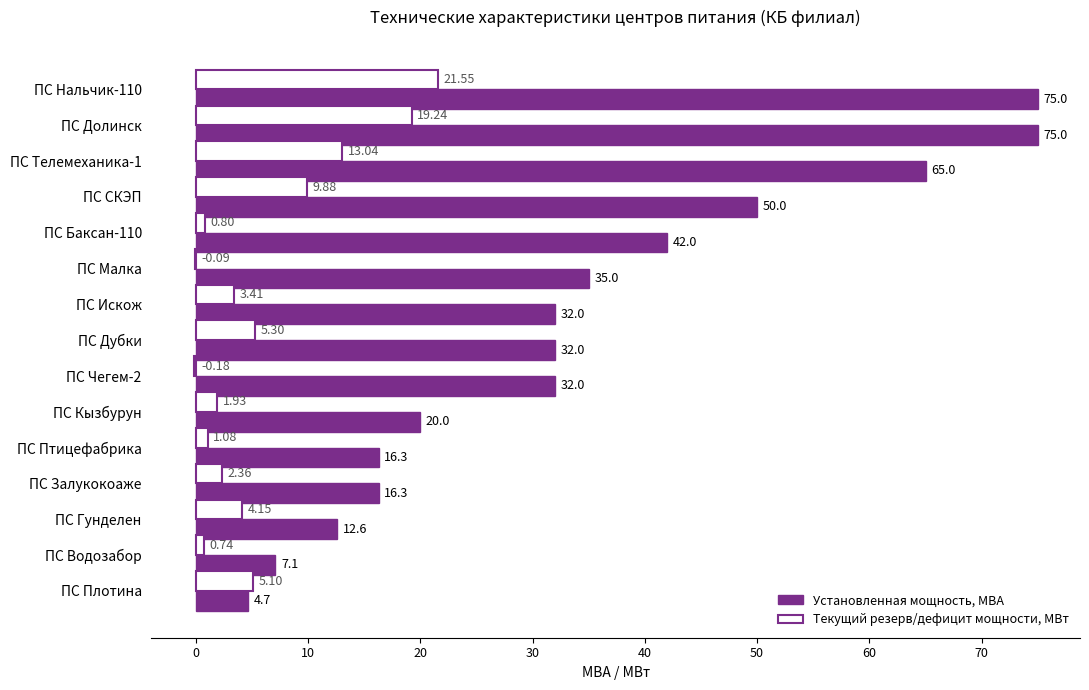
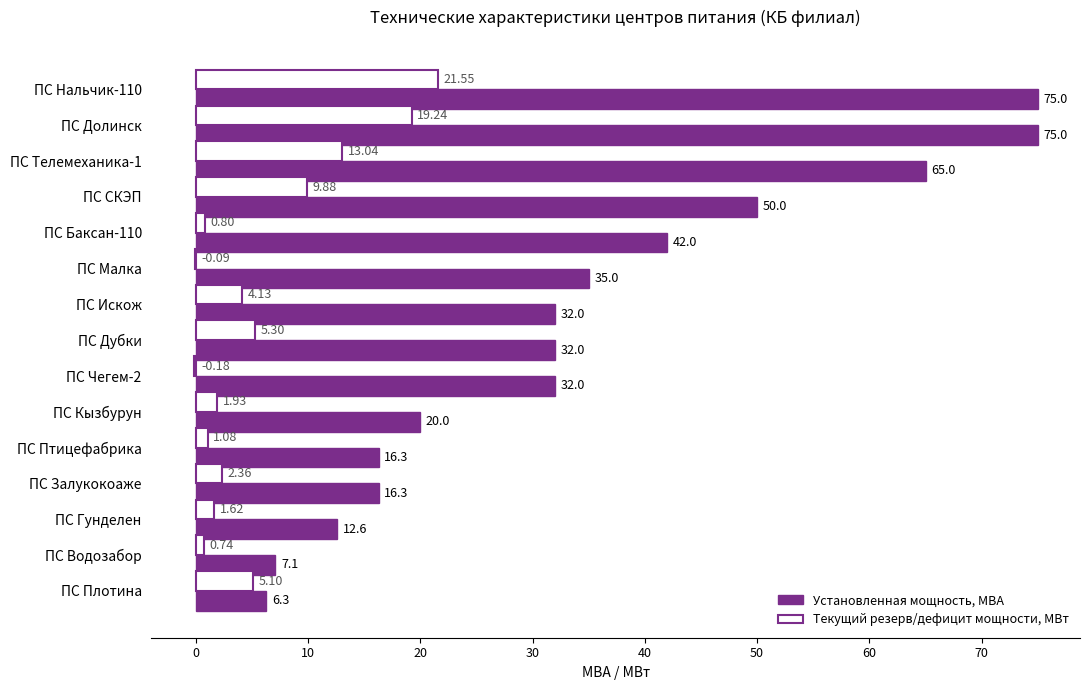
  {
    "Установленная мощность, МВА": {
      "ПС Нальчик-110": 75.0,
      "ПС Долинск": 75.0,
      "ПС Телемеханика-1": 65.0,
      "ПС СКЭП": 50.0,
      "ПС Баксан-110": 42.0,
      "ПС Малка": 35.0,
      "ПС Искож": 32.0,
      "ПС Дубки": 32.0,
      "ПС Чегем-2": 32.0,
      "ПС Кызбурун": 20.0,
      "ПС Птицефабрика": 16.3,
      "ПС Залукокоаже": 16.3,
      "ПС Гунделен": 12.6,
      "ПС Водозабор": 7.1,
-     "ПС Плотина": 4.7
+     "ПС Плотина": 6.3
    },
    "Текущий резерв/дефицит мощности, МВт": {
      "ПС Нальчик-110": 21.55,
      "ПС Долинск": 19.24,
      "ПС Телемеханика-1": 13.04,
      "ПС СКЭП": 9.88,
      "ПС Баксан-110": 0.80,
      "ПС Малка": -0.09,
-     "ПС Искож": 3.41,
+     "ПС Искож": 4.13,
      "ПС Дубки": 5.30,
      "ПС Чегем-2": -0.18,
      "ПС Кызбурун": 1.93,
      "ПС Птицефабрика": 1.08,
      "ПС Залукокоаже": 2.36,
-     "ПС Гунделен": 4.15,
+     "ПС Гунделен": 1.62,
      "ПС Водозабор": 0.74,
      "ПС Плотина": 5.10
    }
  }
